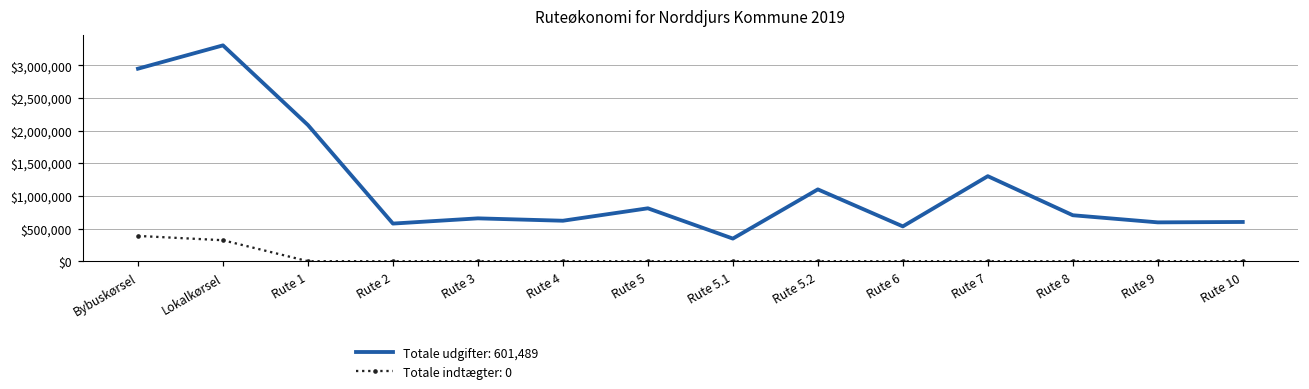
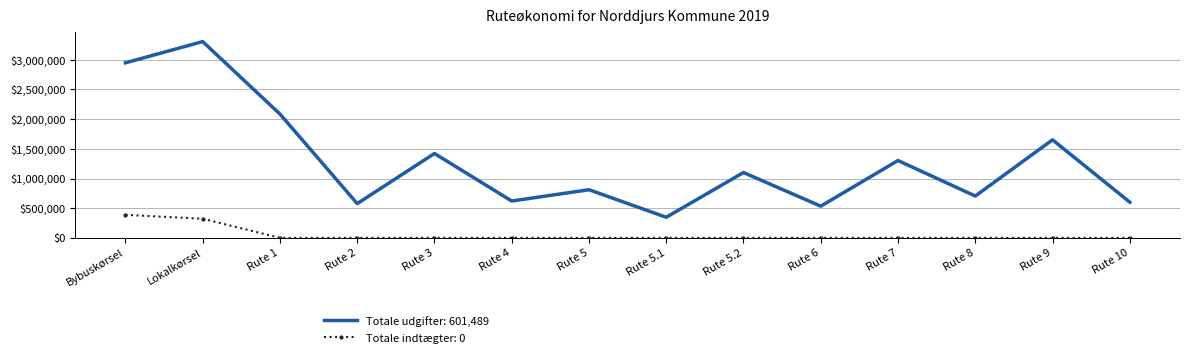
  {
    "Totale udgifter: 601,489": {
      "Bybuskørsel": "$2,900,000",
      "Lokalkørsel": "$3,300,000",
      "Rute 1": "$2,100,000",
      "Rute 2": "$600,000",
-     "Rute 3": "$700,000",
+     "Rute 3": "$1,400,000",
      "Rute 4": "$600,000",
      "Rute 5": "$800,000",
      "Rute 5.1": "$300,000",
      "Rute 5.2": "$1,100,000",
      "Rute 6": "$500,000",
      "Rute 7": "$1,300,000",
      "Rute 8": "$700,000",
-     "Rute 9": "$600,000",
+     "Rute 9": "$1,700,000",
      "Rute 10": "$600,000"
    },
    "Totale indtægter: 0": {
      "Bybuskørsel": "$400,000",
      "Lokalkørsel": "$300,000",
      "Rute 1": "$0",
      "Rute 2": "$0",
      "Rute 3": "$0",
      "Rute 4": "$0",
      "Rute 5": "$0",
      "Rute 5.1": "$0",
      "Rute 5.2": "$0",
      "Rute 6": "$0",
      "Rute 7": "$0",
      "Rute 8": "$0",
      "Rute 9": "$0",
      "Rute 10": "$0"
    }
  }
